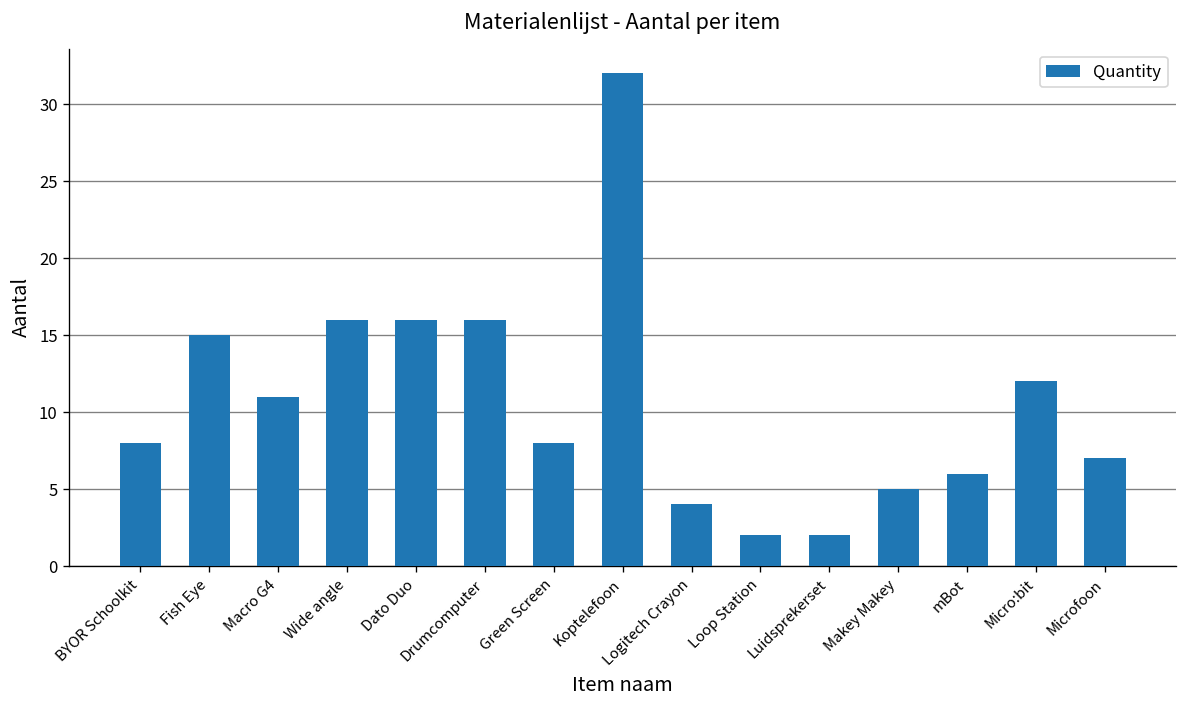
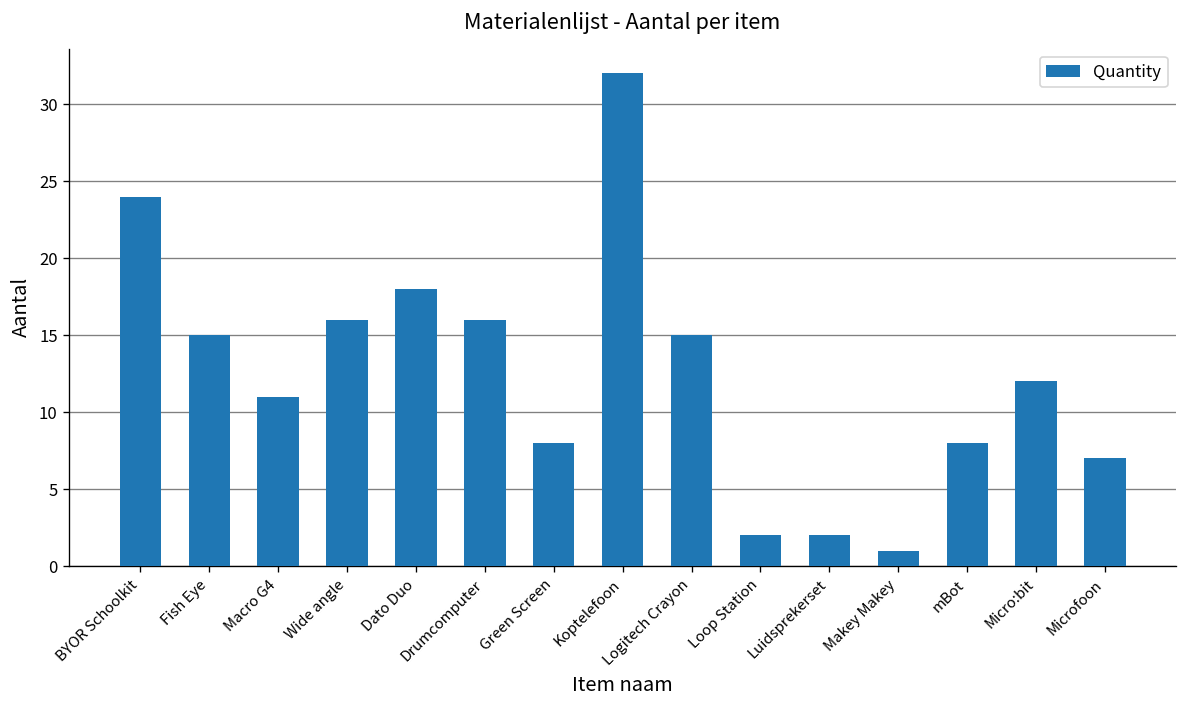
  {
-   "BYOR Schoolkit": 8,
+   "BYOR Schoolkit": 24,
    "Fish Eye": 15,
    "Macro G4": 11,
    "Wide angle": 16,
-   "Dato Duo": 16,
+   "Dato Duo": 18,
    "Drumcomputer": 16,
    "Green Screen": 8,
    "Koptelefoon": 32,
-   "Logitech Crayon": 4,
+   "Logitech Crayon": 15,
    "Loop Station": 2,
    "Luidsprekerset": 2,
-   "Makey Makey": 5,
-   "mBot": 6,
+   "Makey Makey": 1,
+   "mBot": 8,
    "Micro:bit": 12,
    "Microfoon": 7
  }
